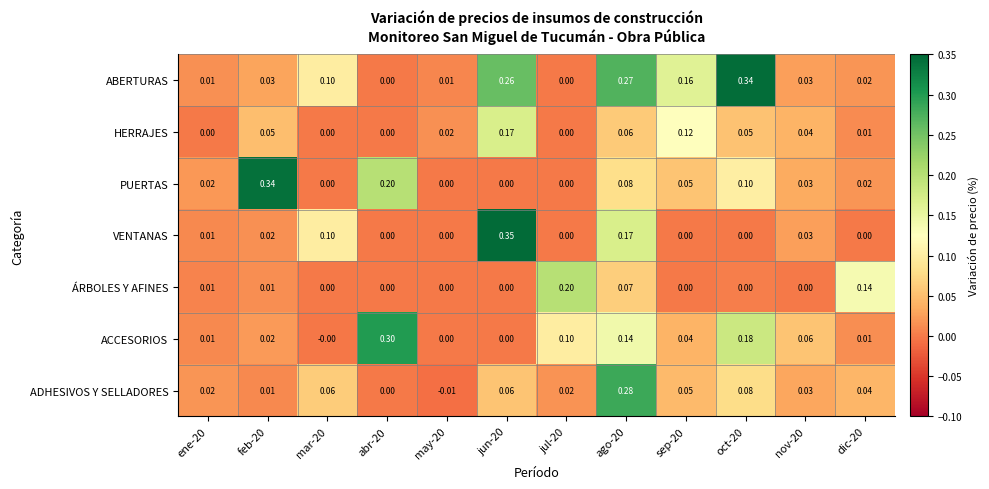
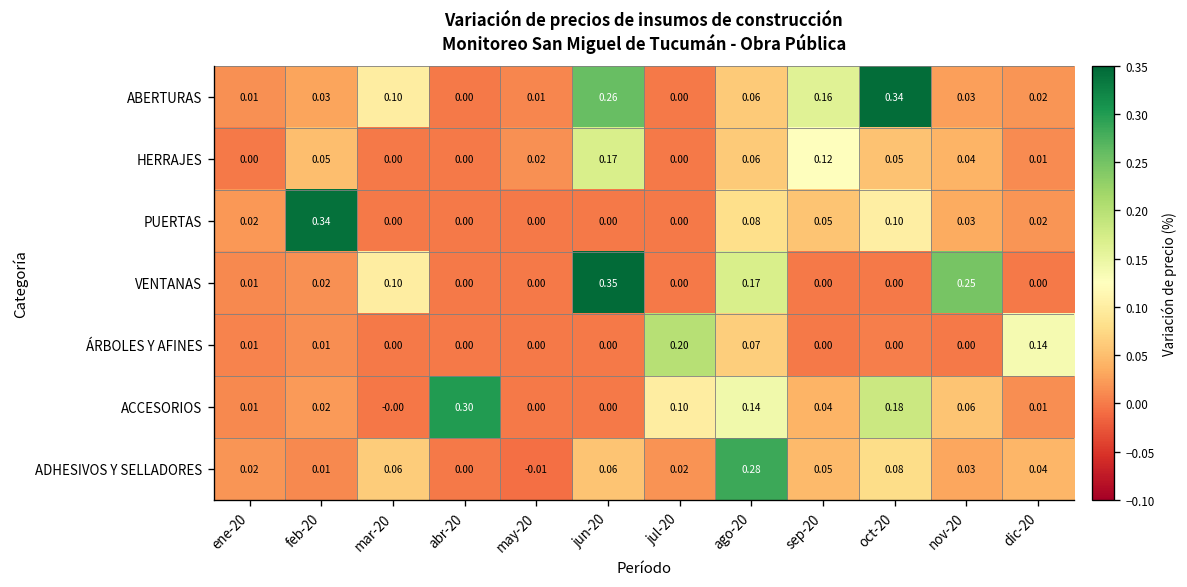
  {
    "ABERTURAS": {
      "ene-20": 0.01,
      "feb-20": 0.03,
      "mar-20": 0.10,
      "abr-20": 0.00,
      "may-20": 0.01,
      "jun-20": 0.26,
      "jul-20": 0.00,
-     "ago-20": 0.27,
+     "ago-20": 0.06,
      "sep-20": 0.16,
      "oct-20": 0.34,
      "nov-20": 0.03,
      "dic-20": 0.02
    },
    "HERRAJES": {
      "ene-20": 0.00,
      "feb-20": 0.05,
      "mar-20": 0.00,
      "abr-20": 0.00,
      "may-20": 0.02,
      "jun-20": 0.17,
      "jul-20": 0.00,
      "ago-20": 0.06,
      "sep-20": 0.12,
      "oct-20": 0.05,
      "nov-20": 0.04,
      "dic-20": 0.01
    },
    "PUERTAS": {
      "ene-20": 0.02,
      "feb-20": 0.34,
      "mar-20": 0.00,
-     "abr-20": 0.20,
+     "abr-20": 0.00,
      "may-20": 0.00,
      "jun-20": 0.00,
      "jul-20": 0.00,
      "ago-20": 0.08,
      "sep-20": 0.05,
      "oct-20": 0.10,
      "nov-20": 0.03,
      "dic-20": 0.02
    },
    "VENTANAS": {
      "ene-20": 0.01,
      "feb-20": 0.02,
      "mar-20": 0.10,
      "abr-20": 0.00,
      "may-20": 0.00,
      "jun-20": 0.35,
      "jul-20": 0.00,
      "ago-20": 0.17,
      "sep-20": 0.00,
      "oct-20": 0.00,
-     "nov-20": 0.03,
+     "nov-20": 0.25,
      "dic-20": 0.00
    },
    "ÁRBOLES Y AFINES": {
      "ene-20": 0.01,
      "feb-20": 0.01,
      "mar-20": 0.00,
      "abr-20": 0.00,
      "may-20": 0.00,
      "jun-20": 0.00,
      "jul-20": 0.20,
      "ago-20": 0.07,
      "sep-20": 0.00,
      "oct-20": 0.00,
      "nov-20": 0.00,
      "dic-20": 0.14
    },
    "ACCESORIOS": {
      "ene-20": 0.01,
      "feb-20": 0.02,
      "mar-20": -0.00,
      "abr-20": 0.30,
      "may-20": 0.00,
      "jun-20": 0.00,
      "jul-20": 0.10,
      "ago-20": 0.14,
      "sep-20": 0.04,
      "oct-20": 0.18,
      "nov-20": 0.06,
      "dic-20": 0.01
    },
    "ADHESIVOS Y SELLADORES": {
      "ene-20": 0.02,
      "feb-20": 0.01,
      "mar-20": 0.06,
      "abr-20": 0.00,
      "may-20": -0.01,
      "jun-20": 0.06,
      "jul-20": 0.02,
      "ago-20": 0.28,
      "sep-20": 0.05,
      "oct-20": 0.08,
      "nov-20": 0.03,
      "dic-20": 0.04
    }
  }
